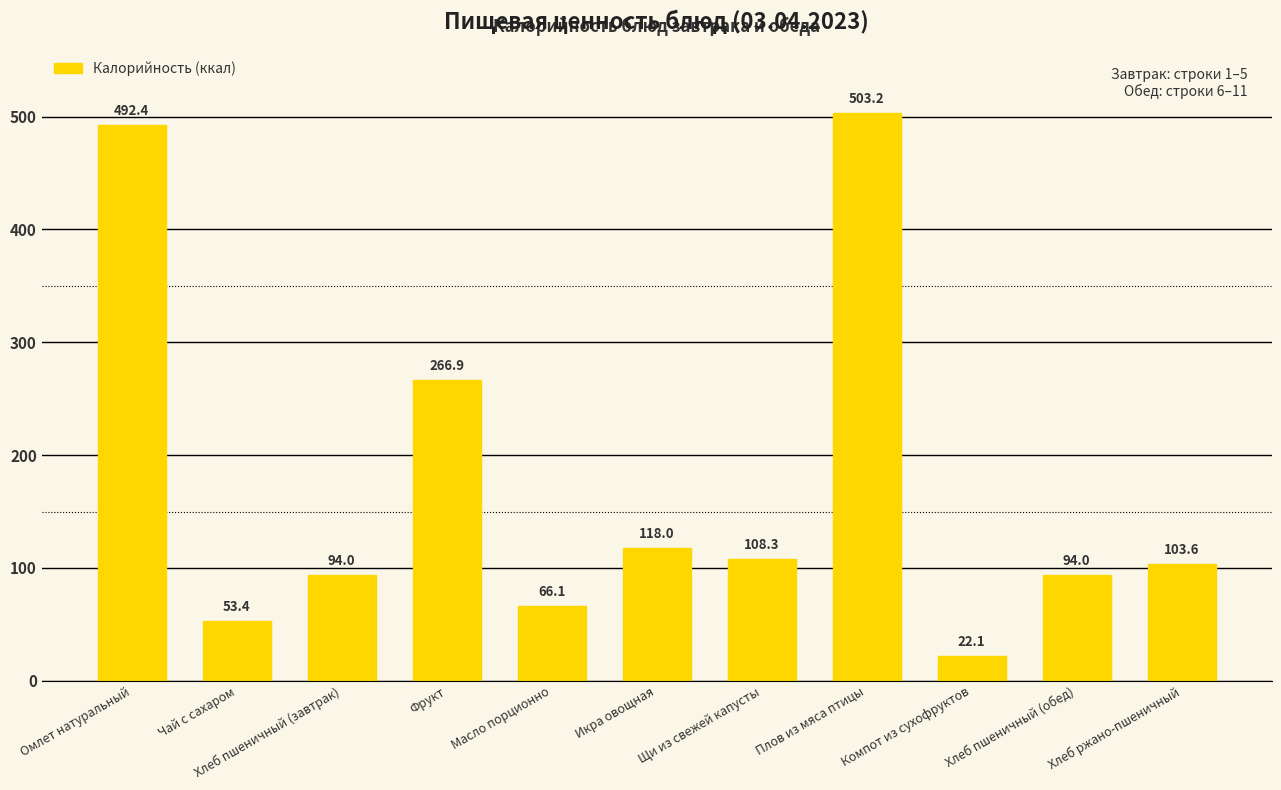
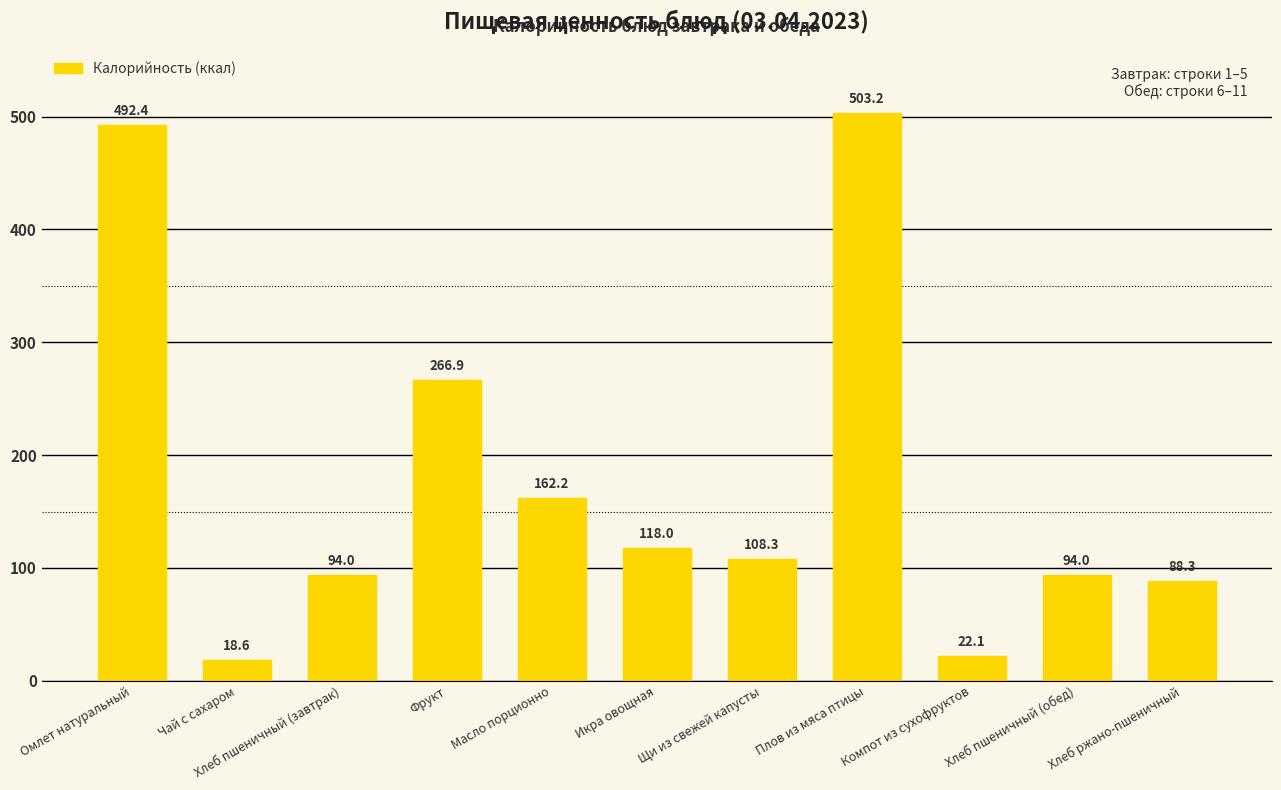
  {
    "Омлет натуральный": 492.4,
-   "Чай с сахаром": 53.4,
+   "Чай с сахаром": 18.6,
    "Хлеб пшеничный (завтрак)": 94.0,
    "Фрукт": 266.9,
-   "Масло порционно": 66.1,
+   "Масло порционно": 162.2,
    "Икра овощная": 118.0,
    "Щи из свежей капусты": 108.3,
    "Плов из мяса птицы": 503.2,
    "Компот из сухофруктов": 22.1,
    "Хлеб пшеничный (обед)": 94.0,
-   "Хлеб ржано-пшеничный": 103.6
+   "Хлеб ржано-пшеничный": 88.3
  }
